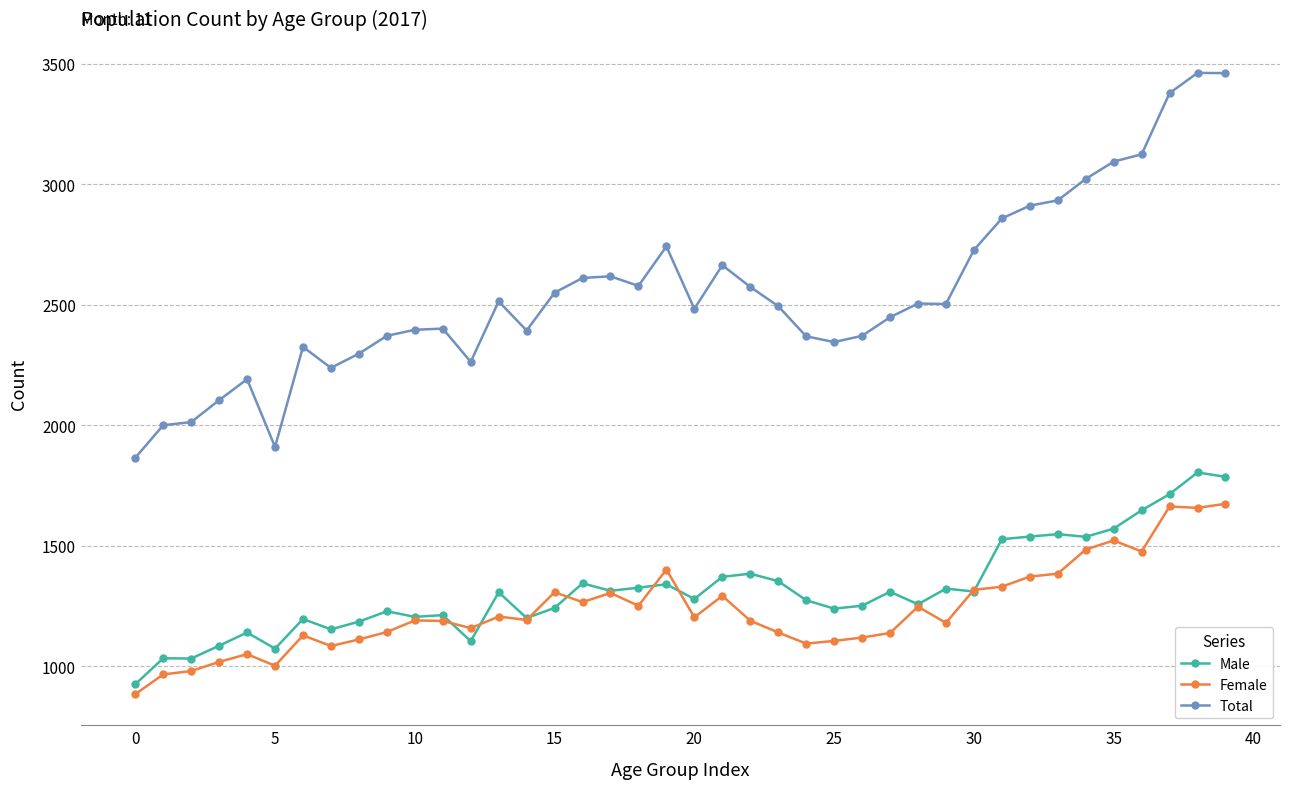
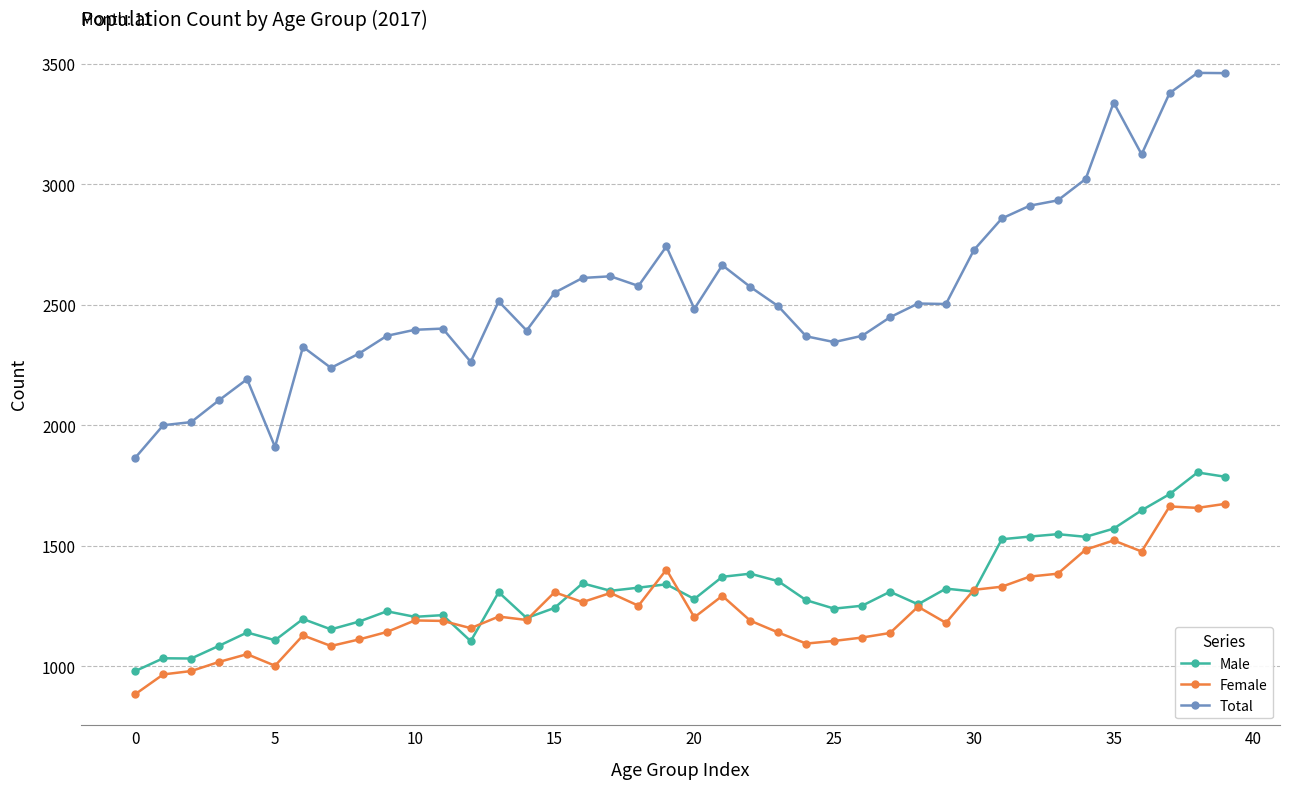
  {
    "Male": {
-     "0": 930,
-     "5": 1070,
+     "0": 980,
+     "5": 1110,
      "10": 1210,
      "15": 1240,
      "20": 1280,
      "25": 1240,
      "35": 1570
    },
    "Female": {
      "0": 890,
      "5": 1000,
      "10": 1190,
      "15": 1310,
      "20": 1200,
      "25": 1110,
      "35": 1520
    },
    "Total": {
      "0": 1870,
      "5": 1910,
      "10": 2400,
      "15": 2550,
      "20": 2480,
      "25": 2350,
      "30": 2730,
-     "35": 3100
+     "35": 3340
    }
  }
